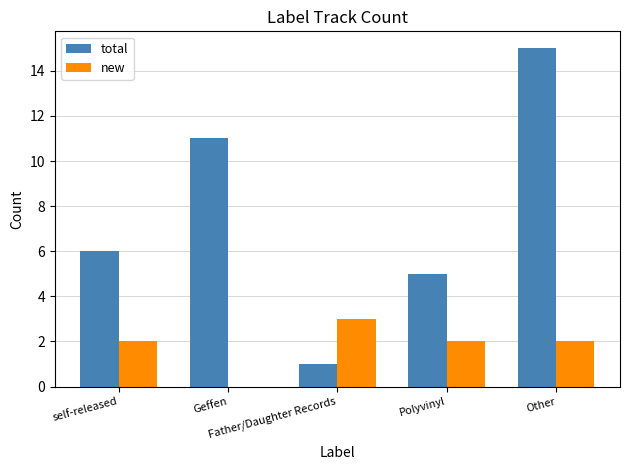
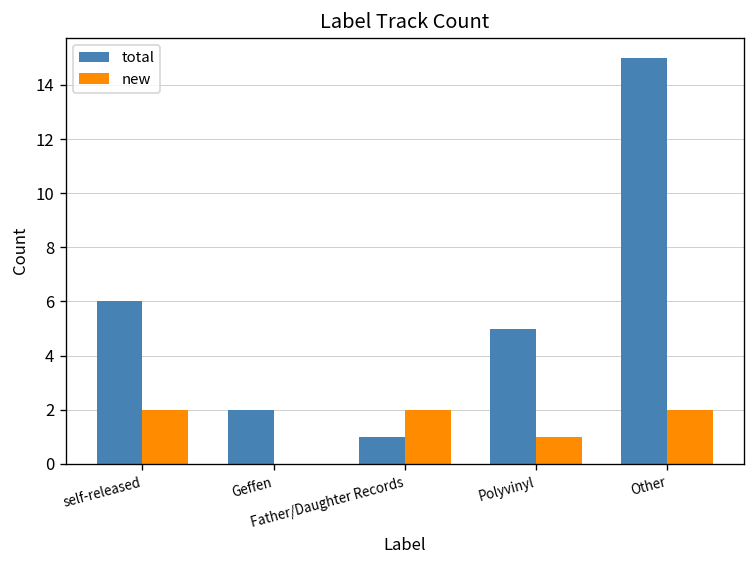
  {
    "total": {
      "self-released": 6,
-     "Geffen": 11,
+     "Geffen": 2,
      "Father/Daughter Records": 1,
      "Polyvinyl": 5,
      "Other": 15
    },
    "new": {
      "self-released": 2,
      "Geffen": 0,
-     "Father/Daughter Records": 3,
-     "Polyvinyl": 2,
+     "Father/Daughter Records": 2,
+     "Polyvinyl": 1,
      "Other": 2
    }
  }
